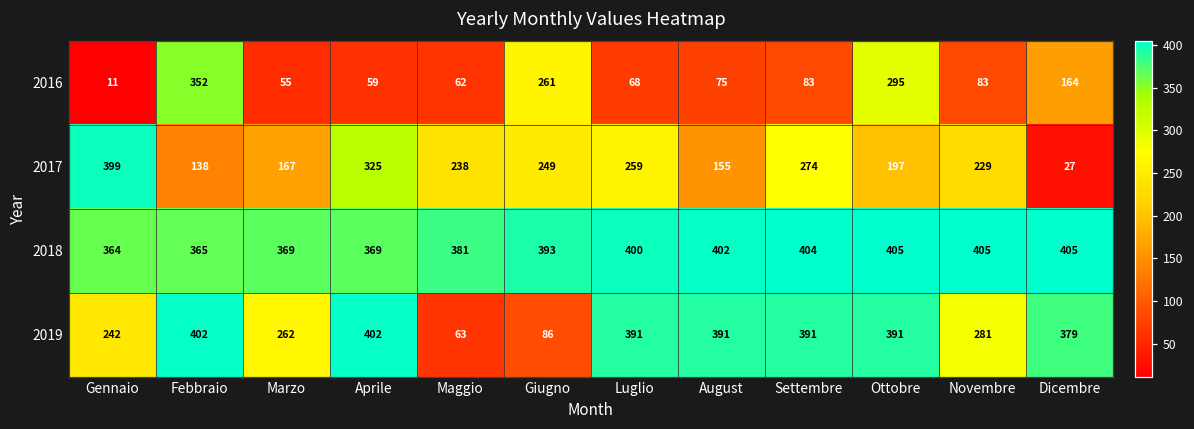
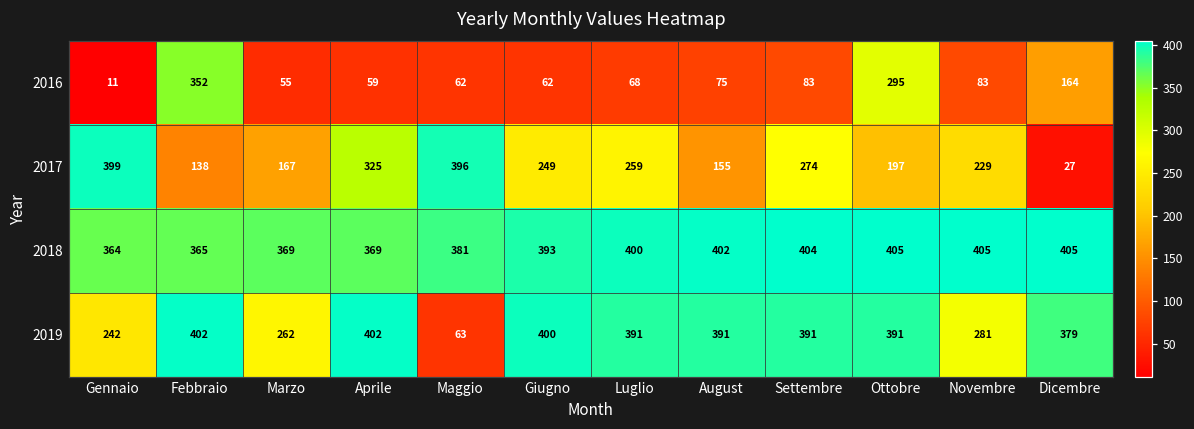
  {
    "2016": {
      "Gennaio": 11,
      "Febbraio": 352,
      "Marzo": 55,
      "Aprile": 59,
      "Maggio": 62,
-     "Giugno": 261,
+     "Giugno": 62,
      "Luglio": 68,
      "August": 75,
      "Settembre": 83,
      "Ottobre": 295,
      "Novembre": 83,
      "Dicembre": 164
    },
    "2017": {
      "Gennaio": 399,
      "Febbraio": 138,
      "Marzo": 167,
      "Aprile": 325,
-     "Maggio": 238,
+     "Maggio": 396,
      "Giugno": 249,
      "Luglio": 259,
      "August": 155,
      "Settembre": 274,
      "Ottobre": 197,
      "Novembre": 229,
      "Dicembre": 27
    },
    "2018": {
      "Gennaio": 364,
      "Febbraio": 365,
      "Marzo": 369,
      "Aprile": 369,
      "Maggio": 381,
      "Giugno": 393,
      "Luglio": 400,
      "August": 402,
      "Settembre": 404,
      "Ottobre": 405,
      "Novembre": 405,
      "Dicembre": 405
    },
    "2019": {
      "Gennaio": 242,
      "Febbraio": 402,
      "Marzo": 262,
      "Aprile": 402,
      "Maggio": 63,
-     "Giugno": 86,
+     "Giugno": 400,
      "Luglio": 391,
      "August": 391,
      "Settembre": 391,
      "Ottobre": 391,
      "Novembre": 281,
      "Dicembre": 379
    }
  }
